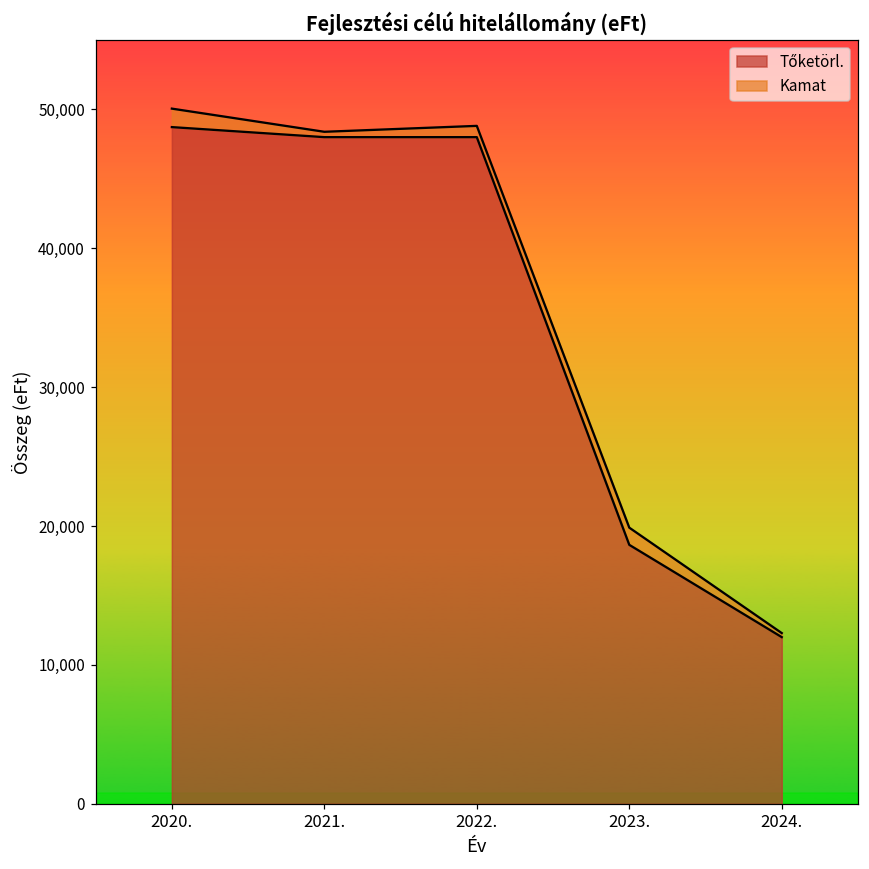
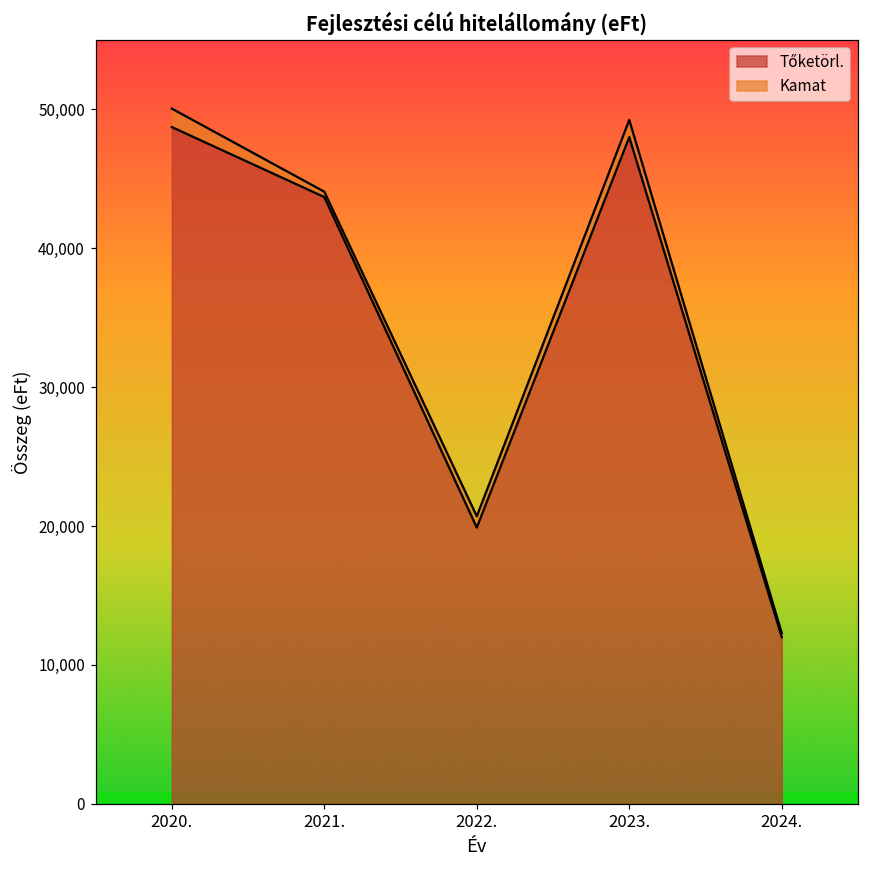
  {
    "Tőketörl.": {
      "2020.": "48,700",
-     "2021.": "48,000",
-     "2022.": "48,000",
-     "2023.": "18,600",
+     "2021.": "43,700",
+     "2022.": "19,900",
+     "2023.": "48,000",
      "2024.": "12,000"
    },
    "Kamat": {
      "2020.": "1,300",
      "2021.": "400",
      "2022.": "800",
      "2023.": "1,200",
      "2024.": "300"
    }
  }
